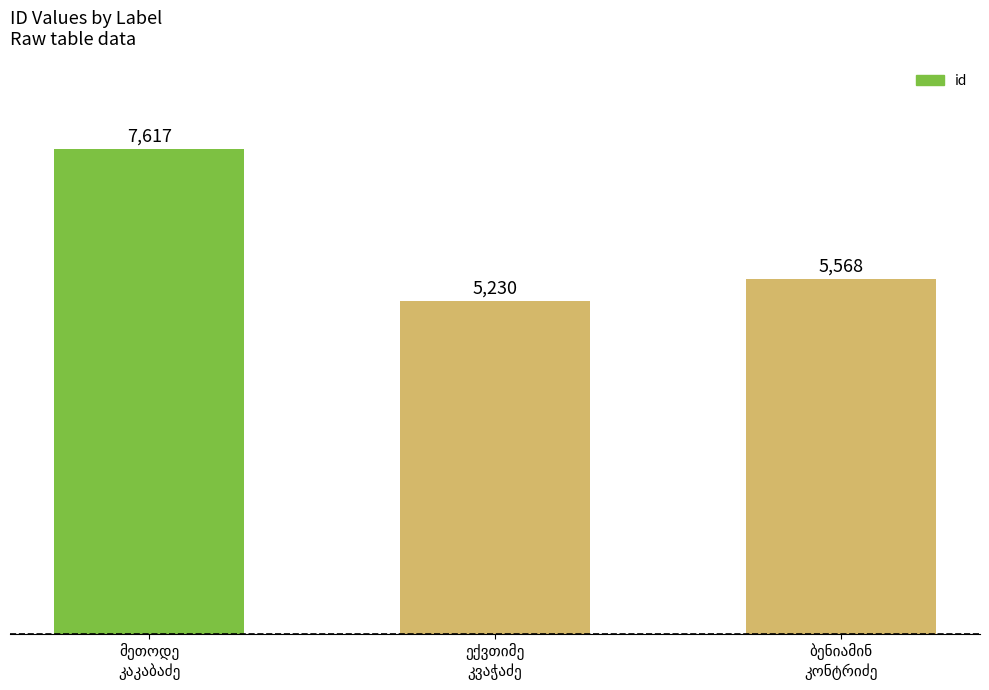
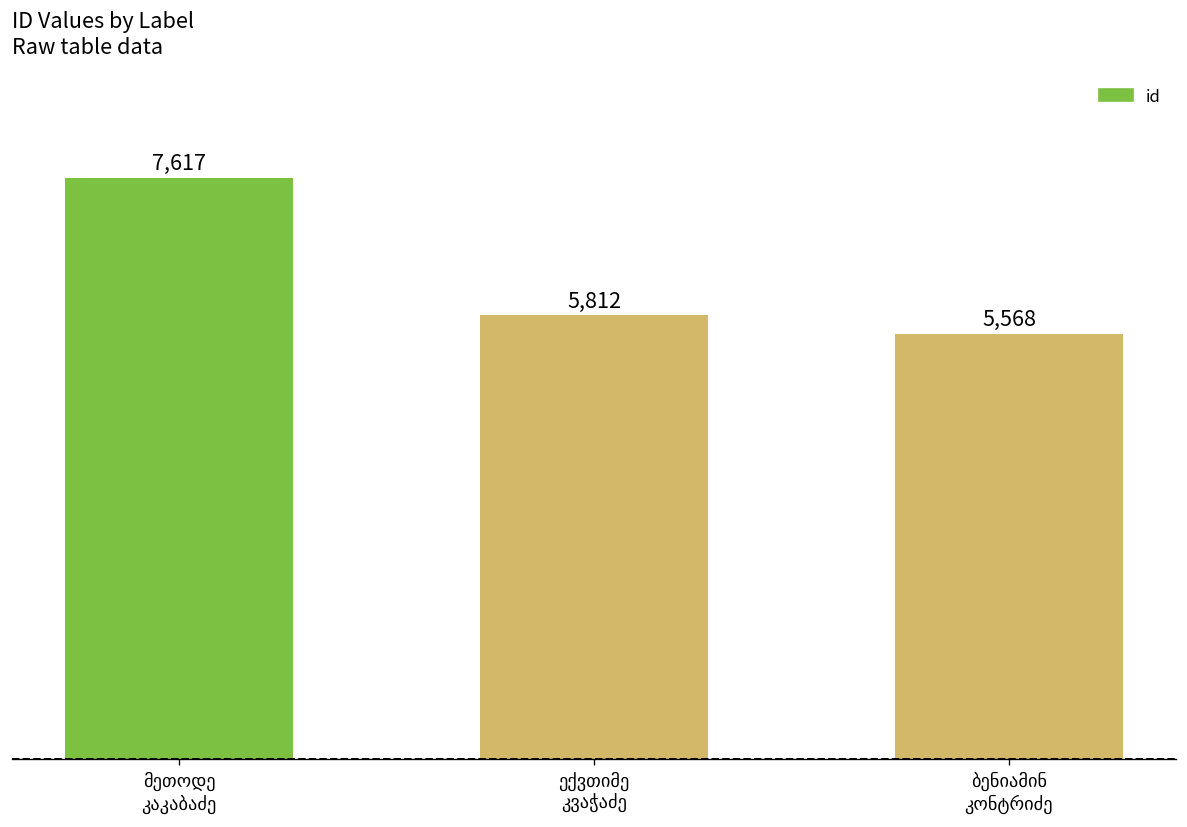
  {
    "მეთოდე კაკაბაძე": "7,617",
-   "ექვთიმე კვაჭაძე": "5,230",
+   "ექვთიმე კვაჭაძე": "5,812",
    "ბენიამინ კონტრიძე": "5,568"
  }
